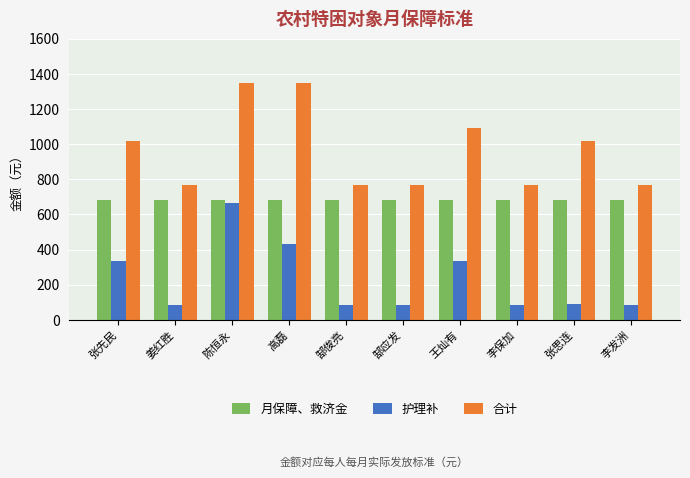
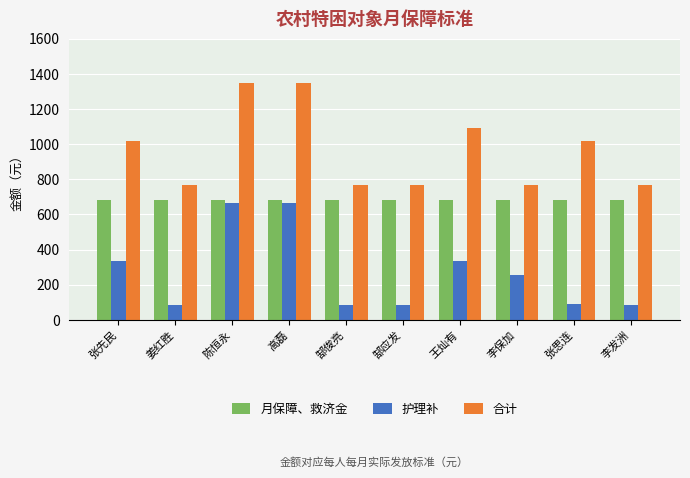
  {
    "月保障、救济金": {
      "张先民": 680,
      "姜红胜": 680,
      "陈恒永": 680,
      "高磊": 680,
      "郜俊亮": 680,
      "郜应发": 680,
      "王灿有": 680,
      "李保加": 680,
      "张思连": 680,
      "李发洲": 680
    },
    "护理补": {
      "张先民": 330,
      "姜红胜": 90,
      "陈恒永": 670,
-     "高磊": 430,
+     "高磊": 670,
      "郜俊亮": 90,
      "郜应发": 90,
      "王灿有": 330,
-     "李保加": 90,
+     "李保加": 260,
      "张思连": 90,
      "李发洲": 90
    },
    "合计": {
      "张先民": 1020,
      "姜红胜": 770,
      "陈恒永": 1350,
      "高磊": 1350,
      "郜俊亮": 770,
      "郜应发": 770,
      "王灿有": 1090,
      "李保加": 770,
      "张思连": 1020,
      "李发洲": 770
    }
  }
